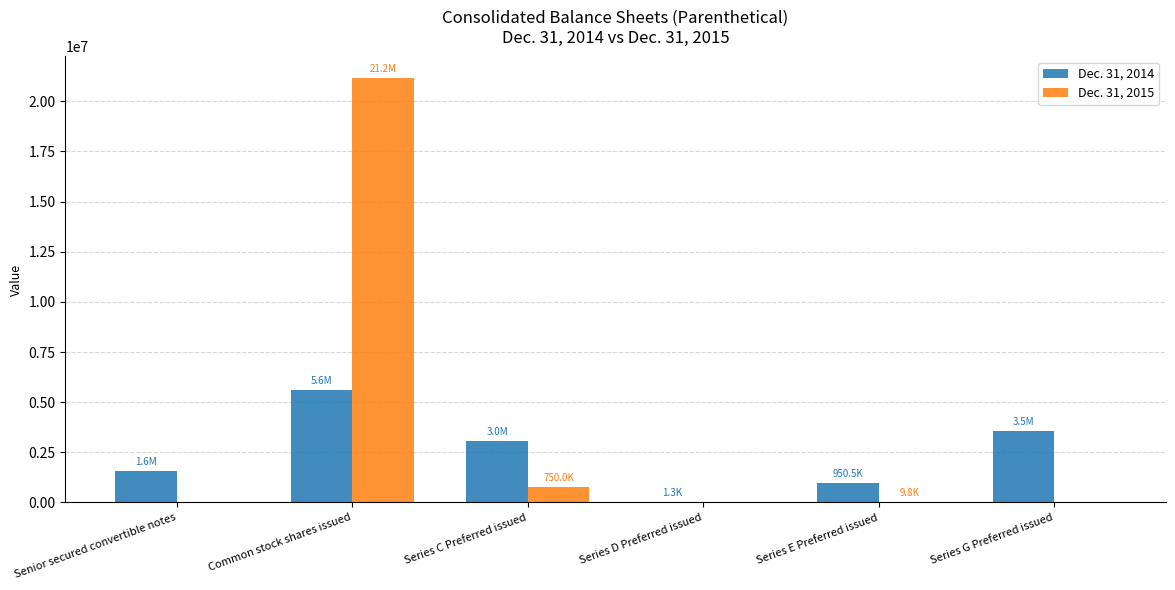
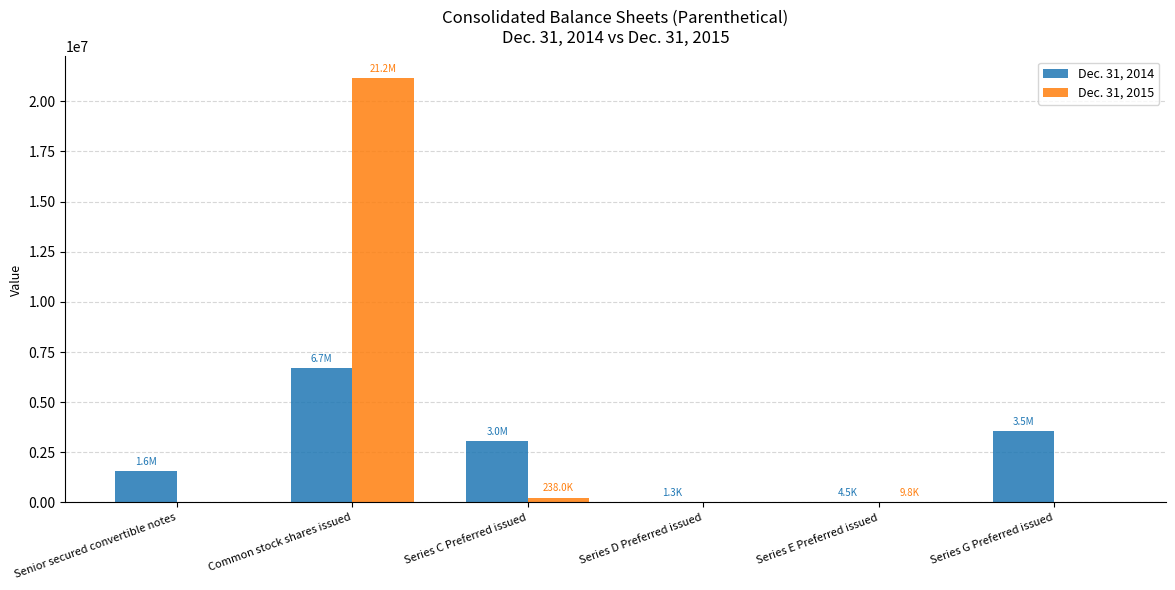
  {
    "Dec. 31, 2014": {
      "Senior secured convertible notes": "1.6M",
-     "Common stock shares issued": "5.6M",
+     "Common stock shares issued": "6.7M",
      "Series C Preferred issued": "3.0M",
      "Series D Preferred issued": "1.3K",
-     "Series E Preferred issued": "950.5K",
+     "Series E Preferred issued": "4.5K",
      "Series G Preferred issued": "3.5M"
    },
    "Dec. 31, 2015": {
      "Common stock shares issued": "21.2M",
-     "Series C Preferred issued": "750.0K",
+     "Series C Preferred issued": "238.0K",
      "Series E Preferred issued": "9.8K"
    }
  }
